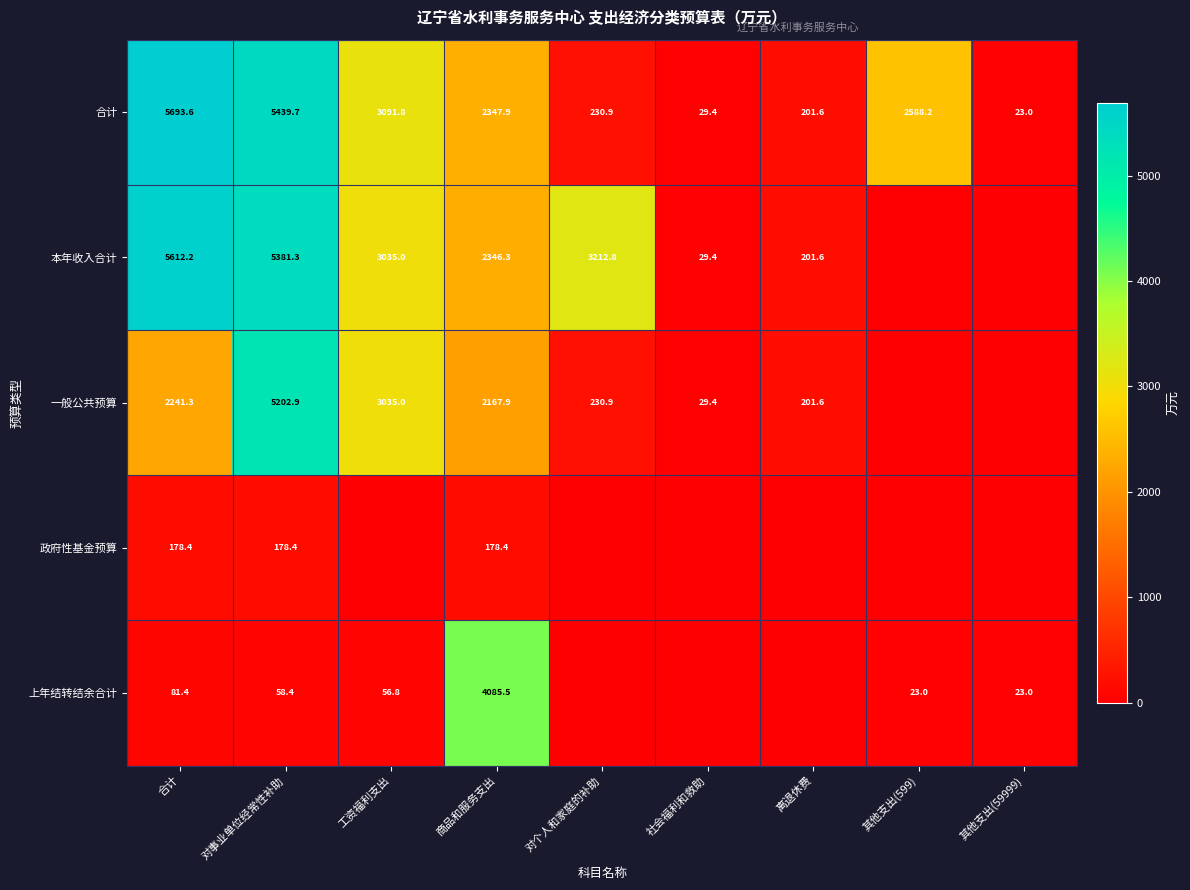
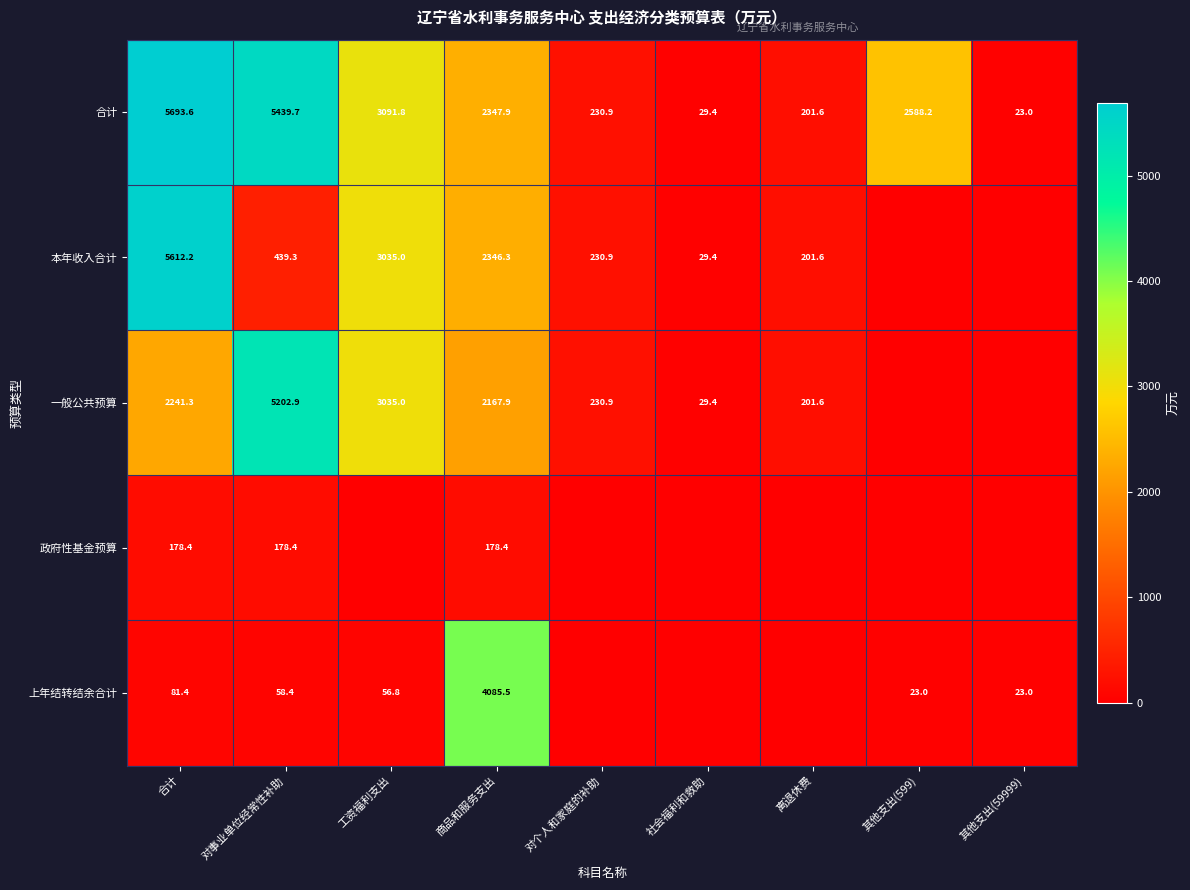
  {
    "合计": {
      "合计": 5693.6,
      "对事业单位经常性补助": 5439.7,
      "工资福利支出": 3091.8,
      "商品和服务支出": 2347.9,
      "对个人和家庭的补助": 230.9,
      "社会福利和救助": 29.4,
      "离退休费": 201.6,
      "其他支出(599)": 2588.2,
      "其他支出(59999)": 23.0
    },
    "本年收入合计": {
      "合计": 5612.2,
-     "对事业单位经常性补助": 5381.3,
+     "对事业单位经常性补助": 439.3,
      "工资福利支出": 3035.0,
      "商品和服务支出": 2346.3,
-     "对个人和家庭的补助": 3212.8,
+     "对个人和家庭的补助": 230.9,
      "社会福利和救助": 29.4,
      "离退休费": 201.6
    },
    "一般公共预算": {
      "合计": 2241.3,
      "对事业单位经常性补助": 5202.9,
      "工资福利支出": 3035.0,
      "商品和服务支出": 2167.9,
      "对个人和家庭的补助": 230.9,
      "社会福利和救助": 29.4,
      "离退休费": 201.6
    },
    "政府性基金预算": {
      "合计": 178.4,
      "对事业单位经常性补助": 178.4,
      "商品和服务支出": 178.4
    },
    "上年结转结余合计": {
      "合计": 81.4,
      "对事业单位经常性补助": 58.4,
      "工资福利支出": 56.8,
      "商品和服务支出": 4085.5,
      "其他支出(599)": 23.0,
      "其他支出(59999)": 23.0
    }
  }
